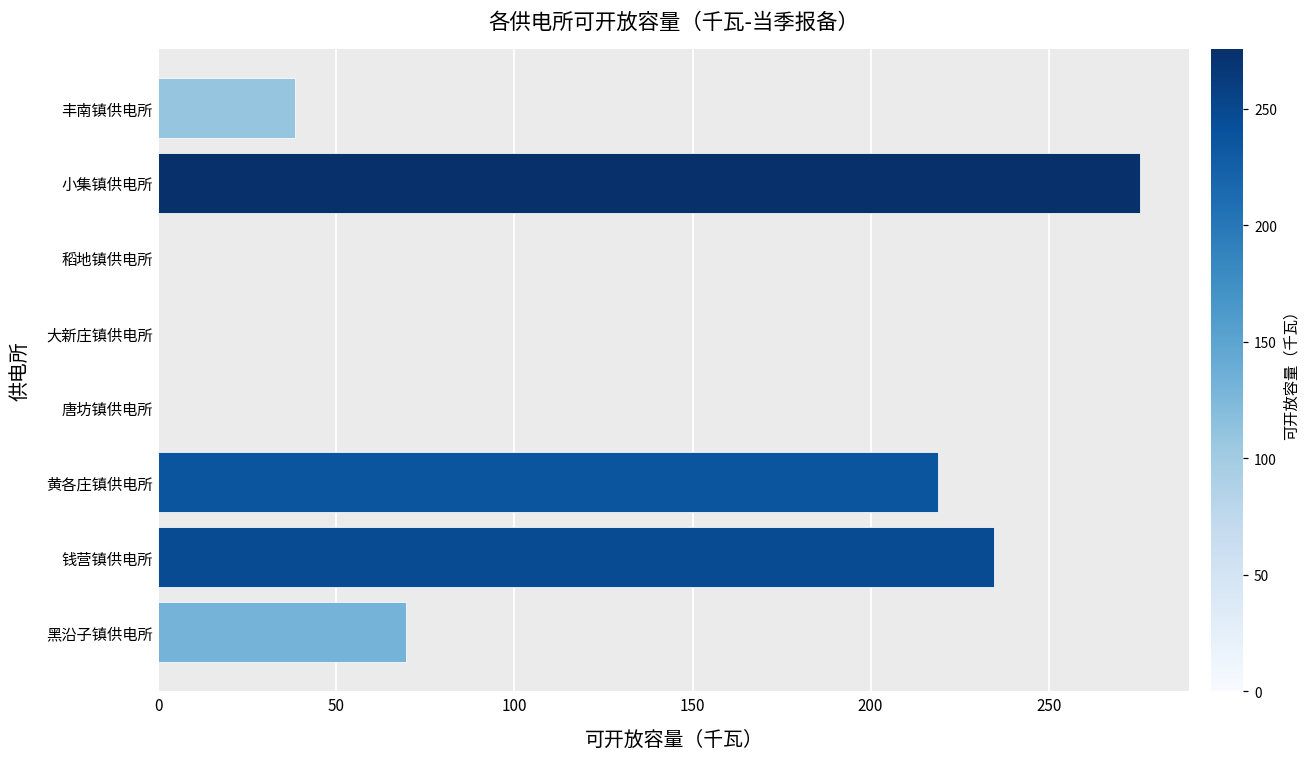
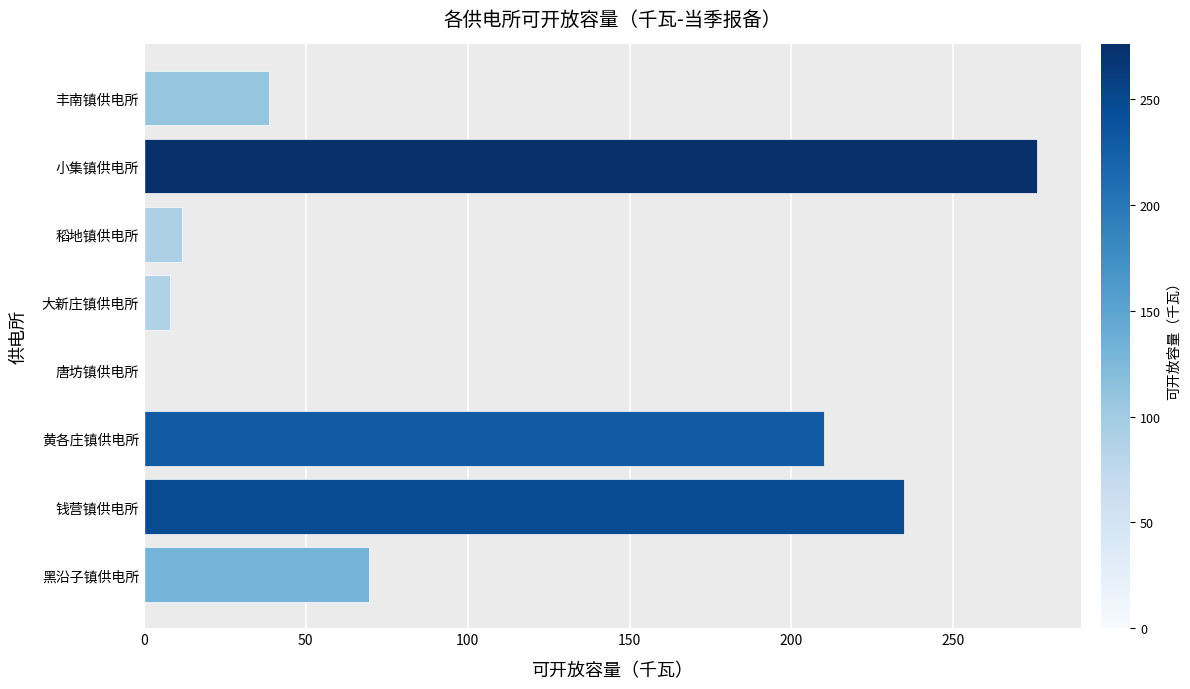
  {
    "丰南镇供电所": 39,
    "小集镇供电所": 276,
-   "稻地镇供电所": 0,
-   "大新庄镇供电所": 0,
+   "稻地镇供电所": 12,
+   "大新庄镇供电所": 8,
    "唐坊镇供电所": 0,
-   "黄各庄镇供电所": 219,
+   "黄各庄镇供电所": 210,
    "钱营镇供电所": 235,
    "黑沿子镇供电所": 69
  }
